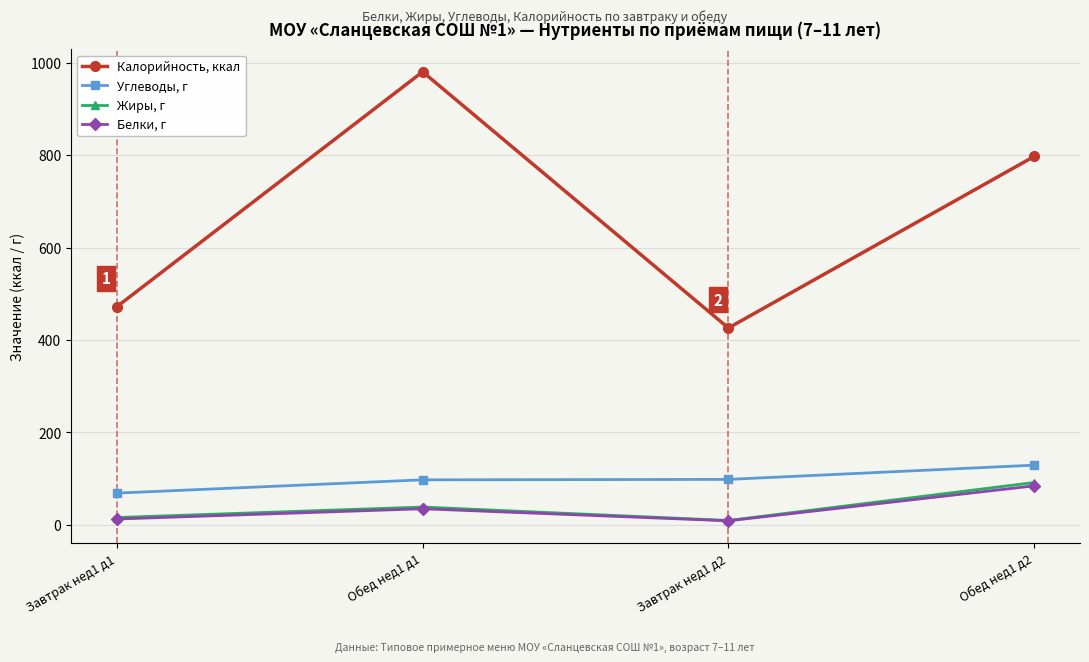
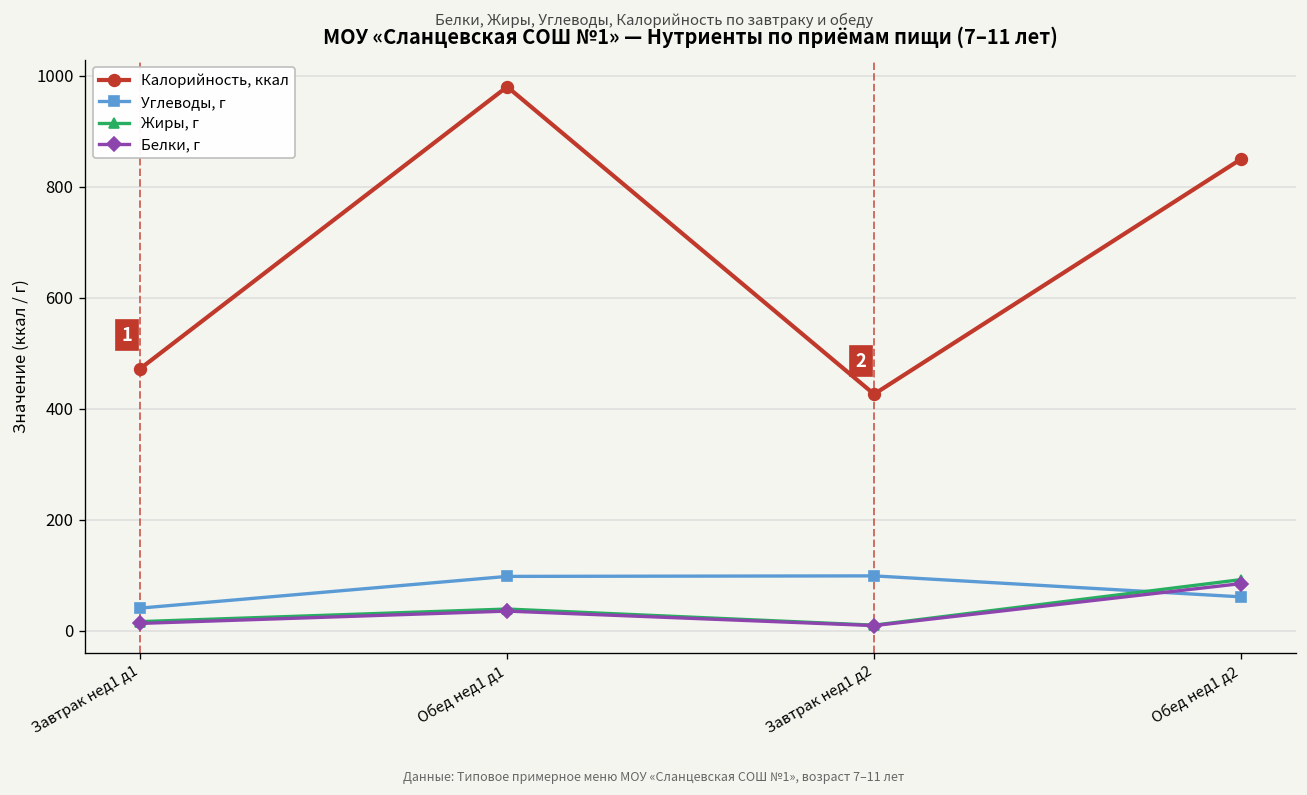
  {
    "Калорийность, ккал": {
      "Обед нед1 д1": 980,
-     "Обед нед1 д2": 800
+     "Обед нед1 д2": 850
    },
    "Углеводы, г": {
-     "Завтрак нед1 д1": 70,
+     "Завтрак нед1 д1": 40,
      "Обед нед1 д1": 100,
      "Завтрак нед1 д2": 100,
-     "Обед нед1 д2": 130
+     "Обед нед1 д2": 60
    },
    "Жиры, г": {
      "Обед нед1 д2": 90
    },
    "Белки, г": {
      "Обед нед1 д2": 80
    }
  }
